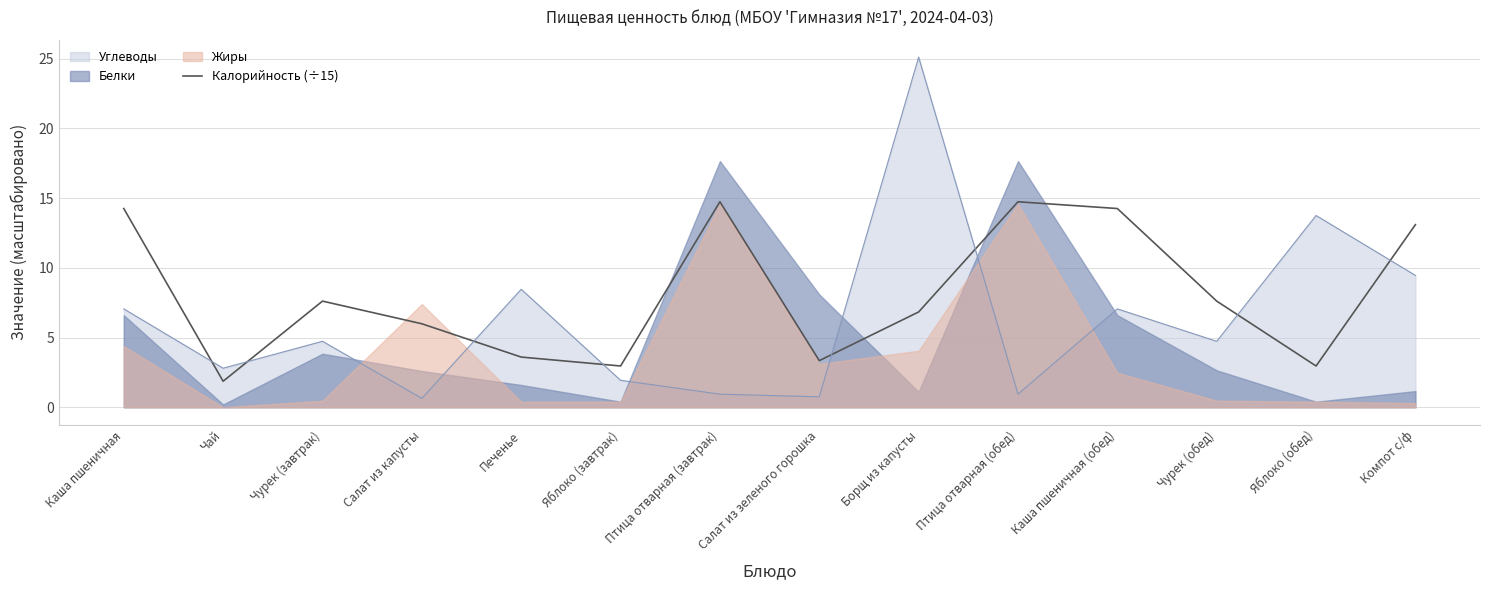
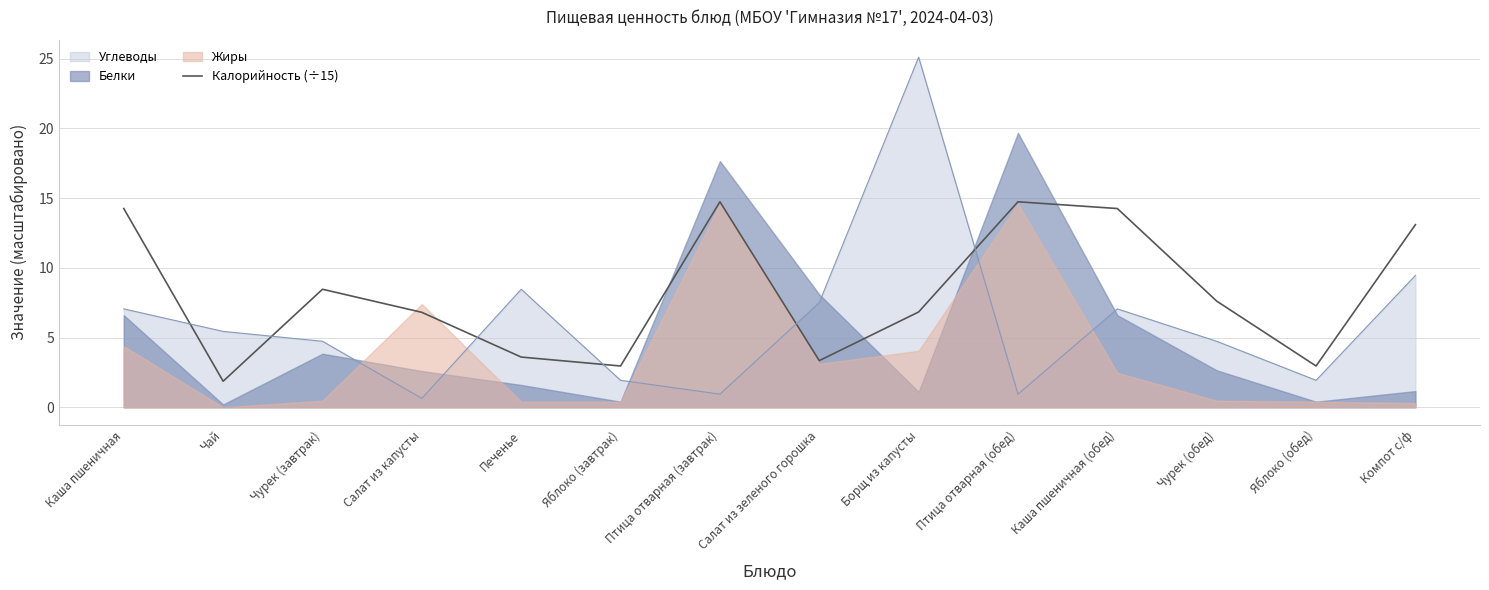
  {
    "Калорийность (÷15)": {
      "Каша пшеничная": 14.2,
      "Чай": 1.9,
-     "Чурек (завтрак)": 7.6,
-     "Салат из капусты": 6.0,
+     "Чурек (завтрак)": 8.5,
+     "Салат из капусты": 6.8,
      "Печенье": 3.6,
      "Яблоко (завтрак)": 3.0,
      "Салат из зеленого горошка": 3.3,
      "Борщ из капусты": 6.8,
      "Каша пшеничная (обед)": 14.2,
      "Чурек (обед)": 7.6,
      "Яблоко (обед)": 3.0,
      "Компот с/ф": 13.1
    },
    "Углеводы": {
      "Каша пшеничная": 7.1,
-     "Чай": 2.8,
+     "Чай": 5.4,
      "Чурек (завтрак)": 4.7,
      "Салат из капусты": 0.6,
      "Печенье": 8.5,
      "Яблоко (завтрак)": 1.9,
      "Птица отварная (завтрак)": 0.9,
-     "Салат из зеленого горошка": 0.8,
+     "Салат из зеленого горошка": 7.5,
      "Борщ из капусты": 25.1,
      "Птица отварная (обед)": 0.9,
      "Каша пшеничная (обед)": 7.1,
      "Чурек (обед)": 4.7,
-     "Яблоко (обед)": 13.8,
+     "Яблоко (обед)": 1.9,
      "Компот с/ф": 9.5
    },
    "Белки": {
      "Каша пшеничная": 6.6,
      "Чай": 0.2,
      "Чурек (завтрак)": 3.8,
      "Салат из капусты": 2.6,
      "Печенье": 1.6,
      "Птица отварная (завтрак)": 17.7,
      "Салат из зеленого горошка": 8.1,
      "Борщ из капусты": 1.1,
-     "Птица отварная (обед)": 17.7,
+     "Птица отварная (обед)": 19.7,
      "Каша пшеничная (обед)": 6.6,
      "Чурек (обед)": 2.7,
      "Компот с/ф": 1.2
    },
    "Жиры": {
      "Каша пшеничная": 4.4,
      "Чай": 0.0,
      "Чурек (завтрак)": 0.5,
      "Салат из капусты": 7.4,
      "Печенье": 0.4,
      "Салат из зеленого горошка": 3.1,
      "Борщ из капусты": 4.1,
      "Каша пшеничная (обед)": 2.5,
      "Чурек (обед)": 0.5,
      "Компот с/ф": 0.3
    }
  }
